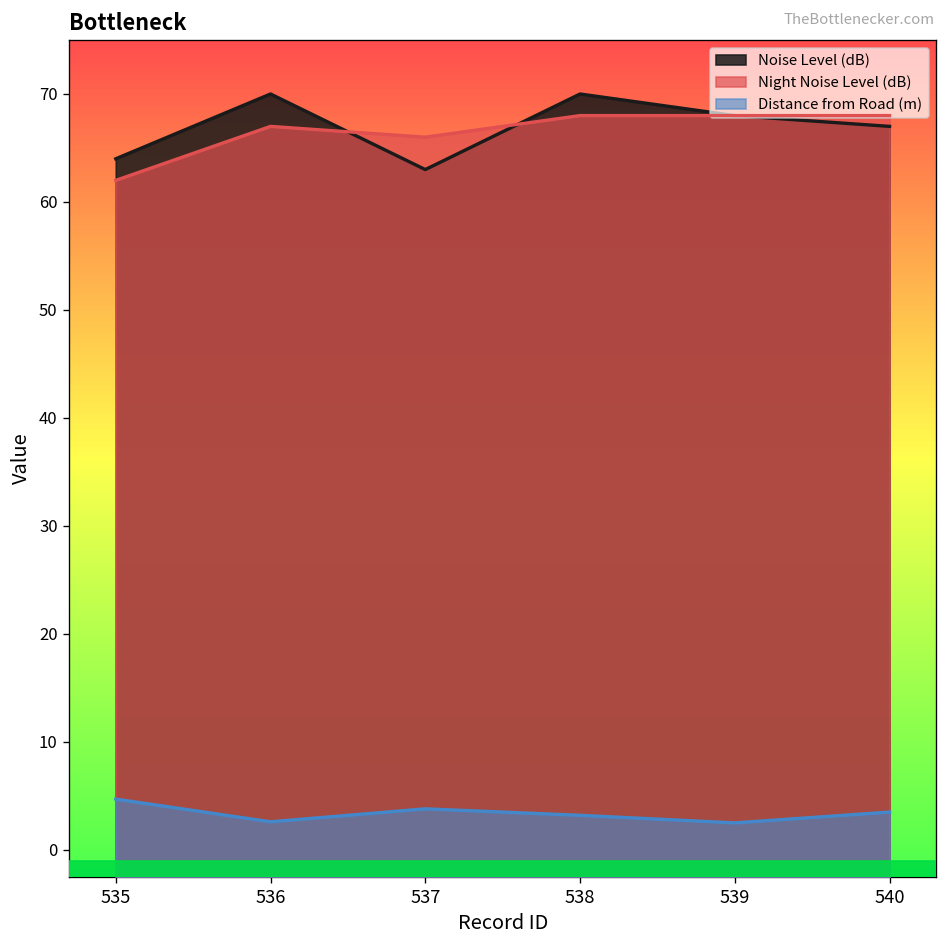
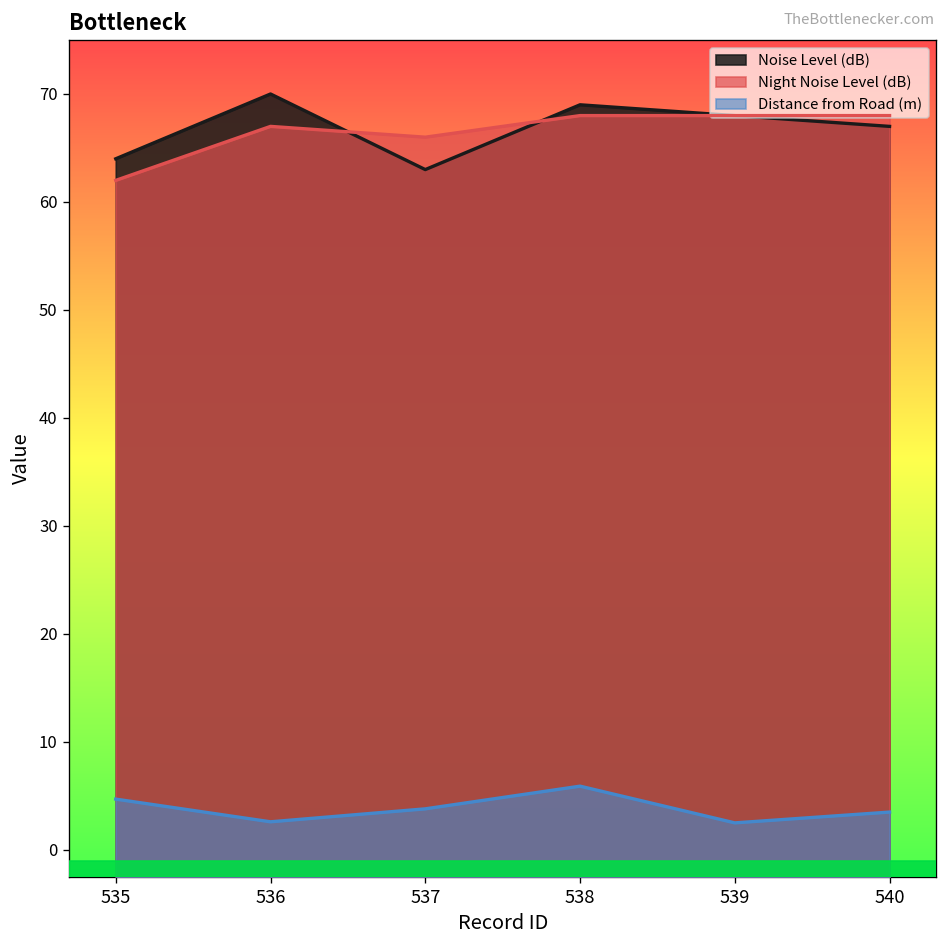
  {
    "Noise Level (dB)": {
      "535": 64,
      "536": 70,
      "537": 63,
-     "538": 70,
+     "538": 69,
      "540": 67
    },
    "Night Noise Level (dB)": {
      "535": 62,
      "536": 67,
      "537": 66,
      "538": 68
    },
    "Distance from Road (m)": {
      "535": 5,
      "536": 3,
      "537": 4,
-     "538": 3,
+     "538": 6,
      "539": 3,
      "540": 4
    }
  }
